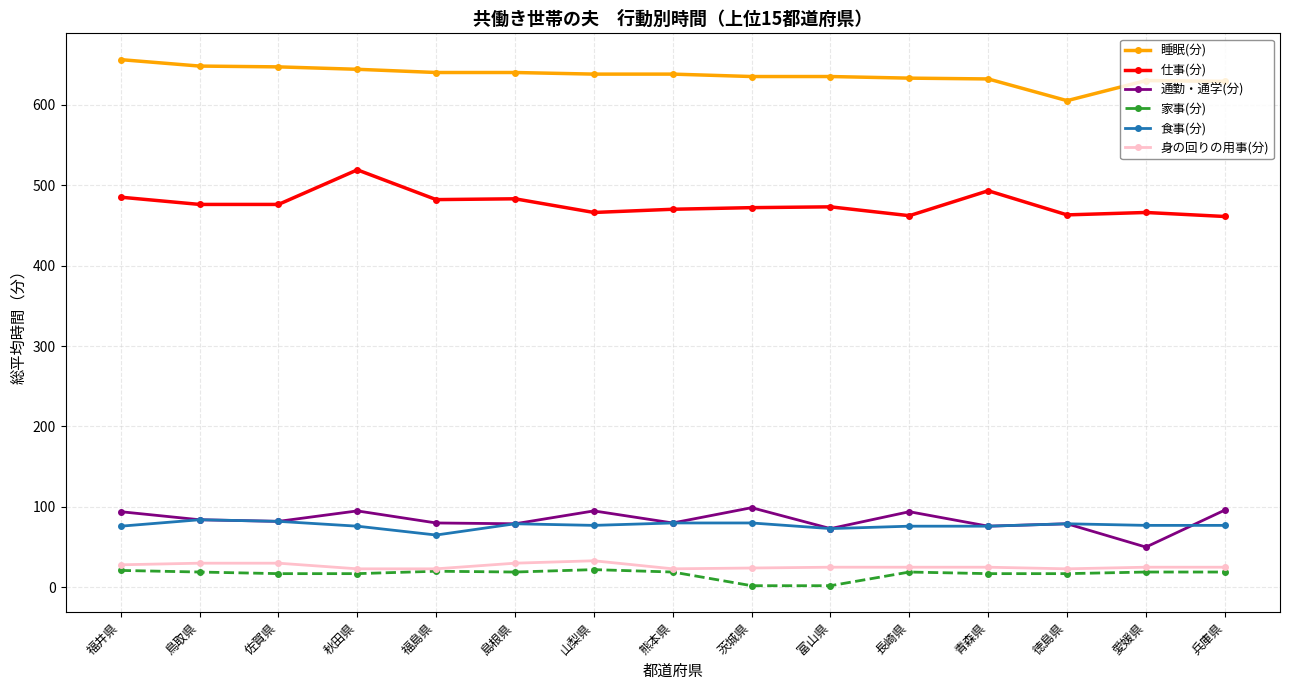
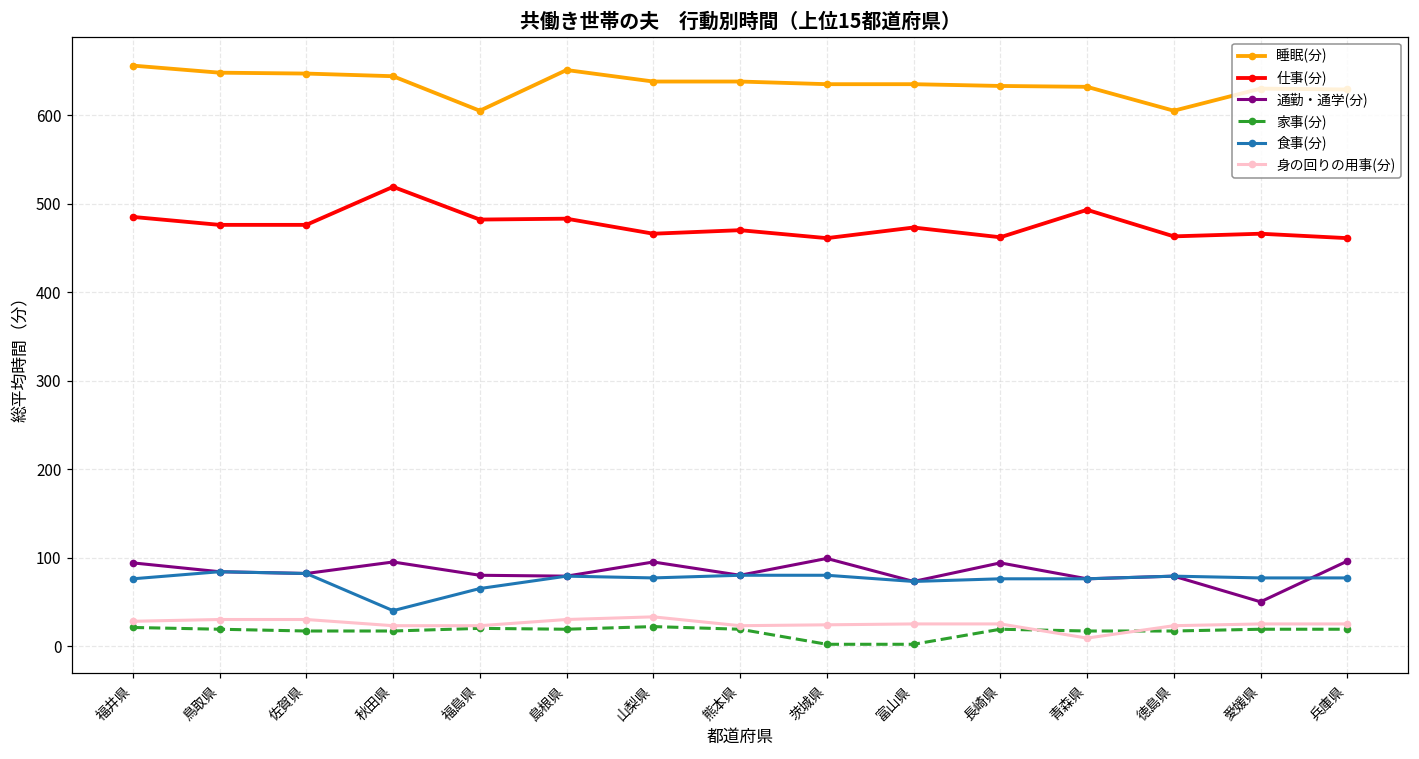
  {
    "睡眠(分)": {
      "福井県": 660,
      "鳥取県": 650,
      "佐賀県": 650,
      "秋田県": 640,
-     "福島県": 640,
-     "島根県": 640,
+     "福島県": 610,
+     "島根県": 650,
      "山梨県": 640,
      "熊本県": 640,
      "茨城県": 640,
      "富山県": 640,
      "長崎県": 630,
      "青森県": 630,
      "徳島県": 610
    },
    "仕事(分)": {
      "福井県": 490,
      "鳥取県": 480,
      "佐賀県": 480,
      "秋田県": 520,
      "福島県": 480,
      "島根県": 480,
      "山梨県": 470,
      "熊本県": 470,
-     "茨城県": 470,
+     "茨城県": 460,
      "富山県": 470,
      "長崎県": 460,
      "青森県": 490,
      "徳島県": 460,
      "愛媛県": 470,
      "兵庫県": 460
    },
    "通勤・通学(分)": {
      "福井県": 90,
      "秋田県": 100,
      "福島県": 80,
      "山梨県": 100,
      "茨城県": 100,
      "長崎県": 90,
      "愛媛県": 50,
      "兵庫県": 100
    },
    "家事(分)": {
      "福井県": 20,
      "鳥取県": 20,
      "佐賀県": 20,
      "秋田県": 20,
      "島根県": 20,
      "山梨県": 20,
      "熊本県": 20,
      "茨城県": 0,
      "富山県": 0,
      "長崎県": 20,
      "青森県": 20,
      "徳島県": 20,
      "愛媛県": 20,
      "兵庫県": 20
    },
    "食事(分)": {
      "福井県": 80,
-     "秋田県": 80,
+     "秋田県": 40,
      "福島県": 70,
      "山梨県": 80,
      "茨城県": 80,
      "長崎県": 80,
      "愛媛県": 80,
      "兵庫県": 80
    },
    "身の回りの用事(分)": {
      "福井県": 30,
      "鳥取県": 30,
      "佐賀県": 30,
      "秋田県": 20,
      "島根県": 30,
      "山梨県": 30,
      "熊本県": 20,
      "茨城県": 20,
      "富山県": 30,
      "長崎県": 30,
-     "青森県": 30,
+     "青森県": 10,
      "徳島県": 20,
      "愛媛県": 30,
      "兵庫県": 30
    }
  }
